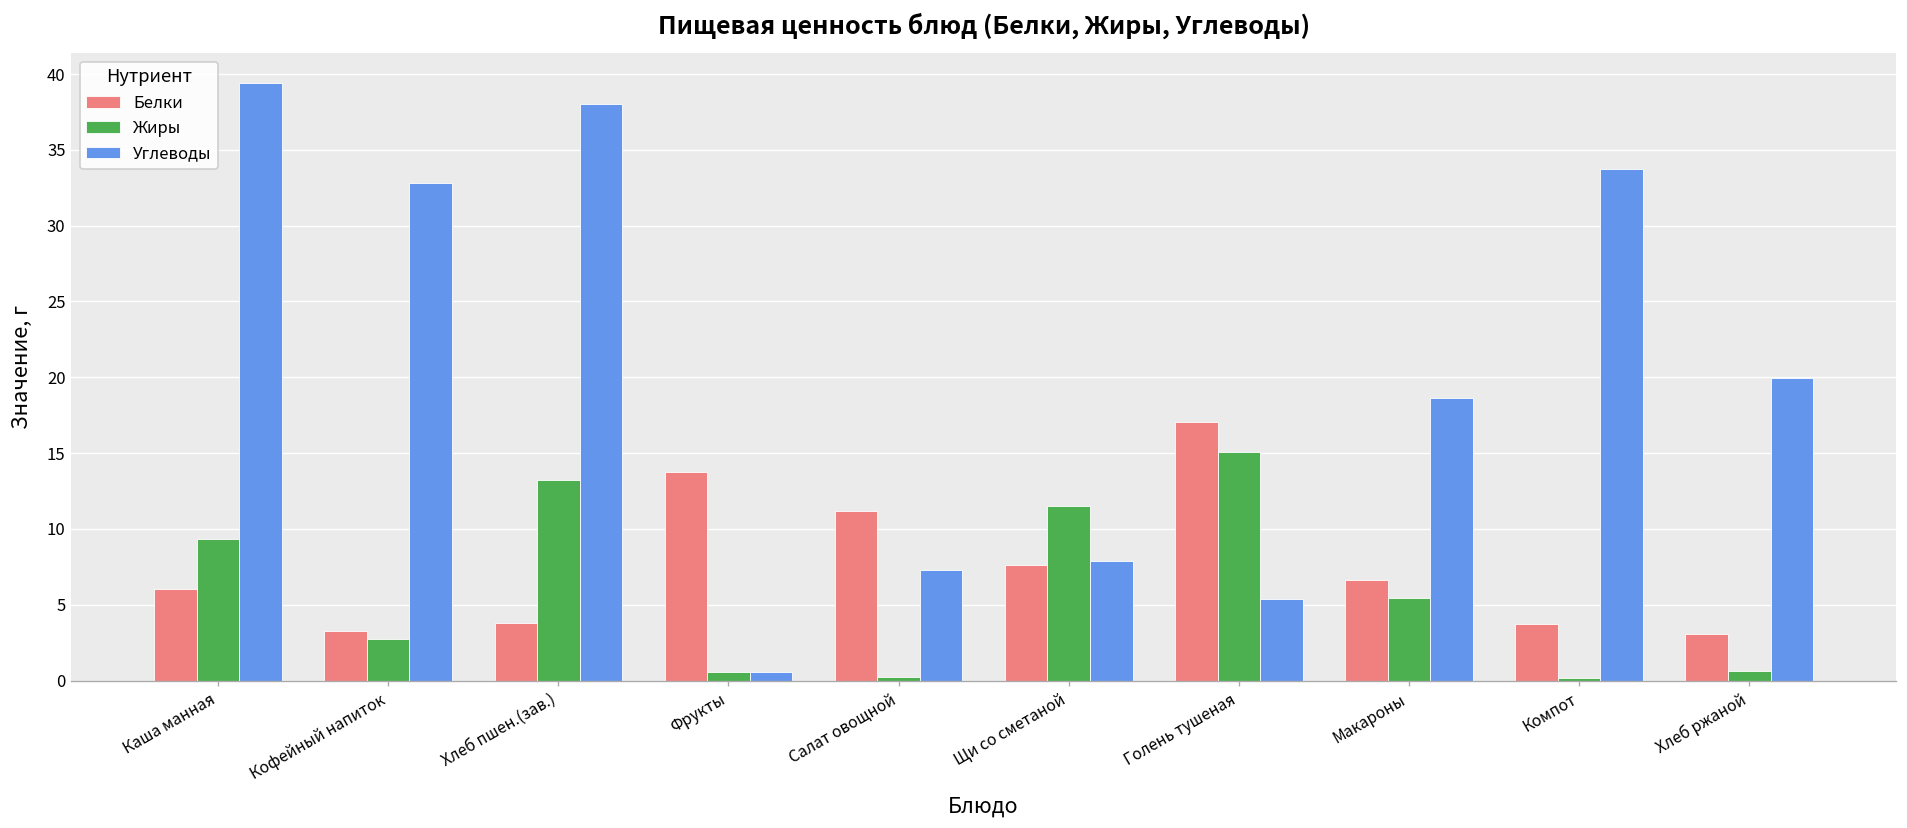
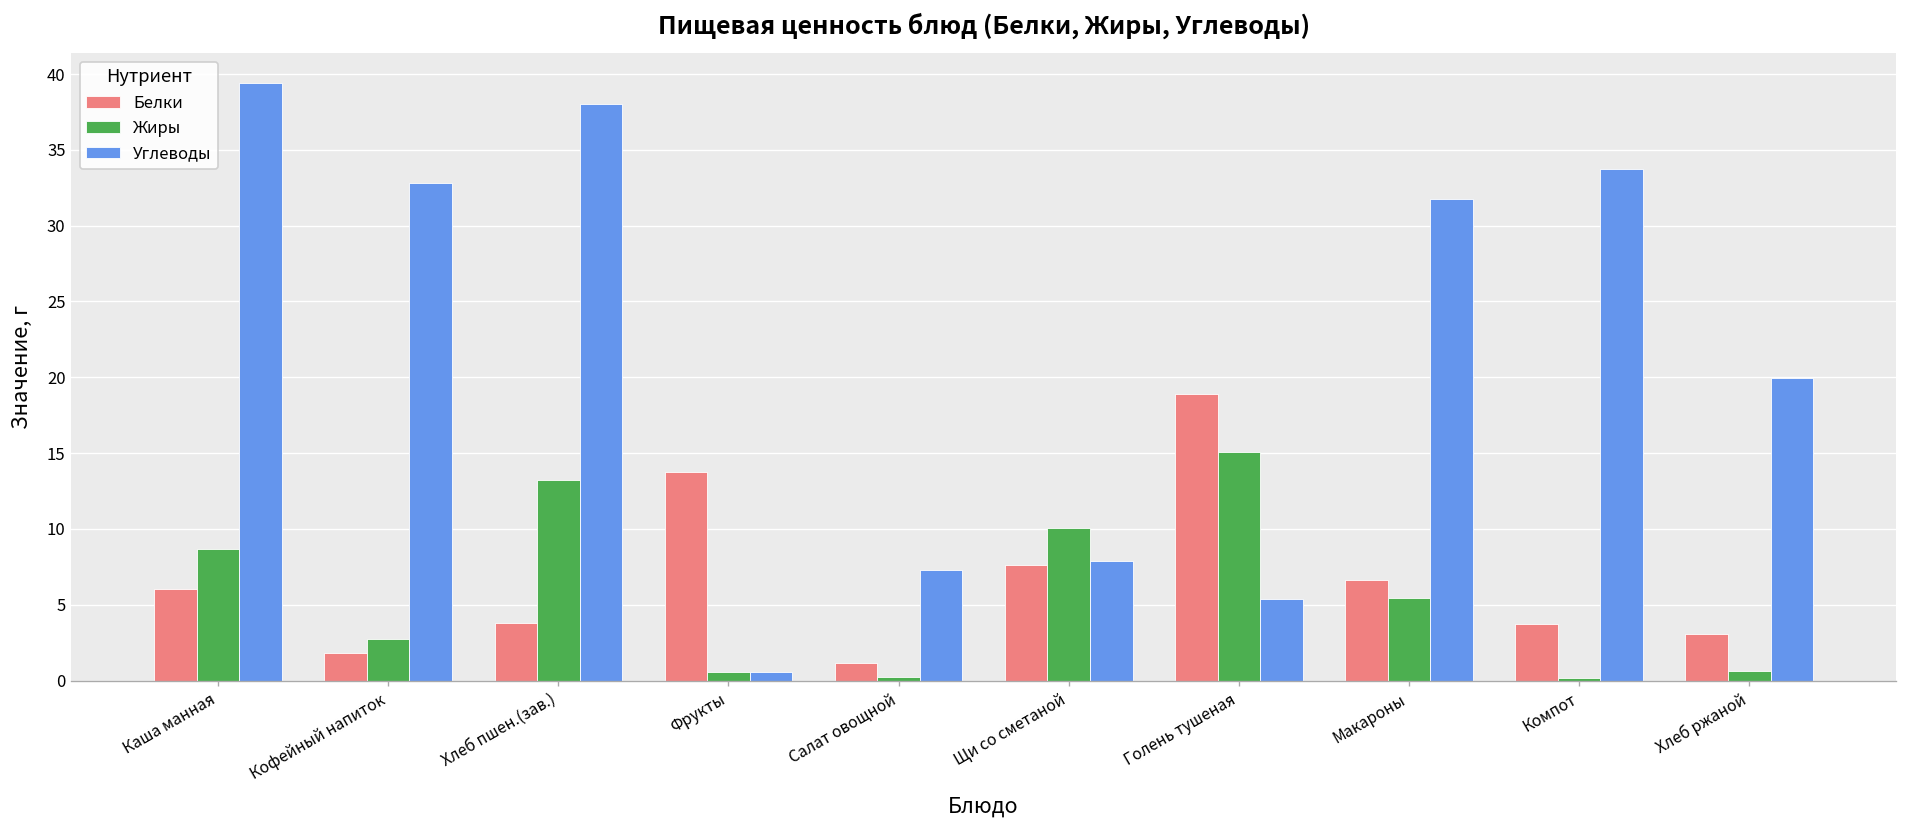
  {
    "Белки": {
      "Каша манная": 6.0,
-     "Кофейный напиток": 3.3,
+     "Кофейный напиток": 1.8,
      "Хлеб пшен.(зав.)": 3.8,
      "Фрукты": 13.7,
-     "Салат овощной": 11.2,
+     "Салат овощной": 1.2,
      "Щи со сметаной": 7.6,
-     "Голень тушеная": 17.0,
+     "Голень тушеная": 18.9,
      "Макароны": 6.6,
      "Компот": 3.8,
      "Хлеб ржаной": 3.1
    },
    "Жиры": {
-     "Каша манная": 9.4,
+     "Каша манная": 8.7,
      "Кофейный напиток": 2.8,
      "Хлеб пшен.(зав.)": 13.2,
      "Фрукты": 0.6,
      "Салат овощной": 0.2,
-     "Щи со сметаной": 11.5,
+     "Щи со сметаной": 10.1,
      "Голень тушеная": 15.1,
      "Макароны": 5.4,
      "Хлеб ржаной": 0.6
    },
    "Углеводы": {
      "Каша манная": 39.4,
      "Кофейный напиток": 32.8,
      "Хлеб пшен.(зав.)": 38.0,
      "Фрукты": 0.6,
      "Салат овощной": 7.3,
      "Щи со сметаной": 7.9,
      "Голень тушеная": 5.4,
-     "Макароны": 18.6,
+     "Макароны": 31.7,
      "Компот": 33.7,
      "Хлеб ржаной": 20.0
    }
  }
